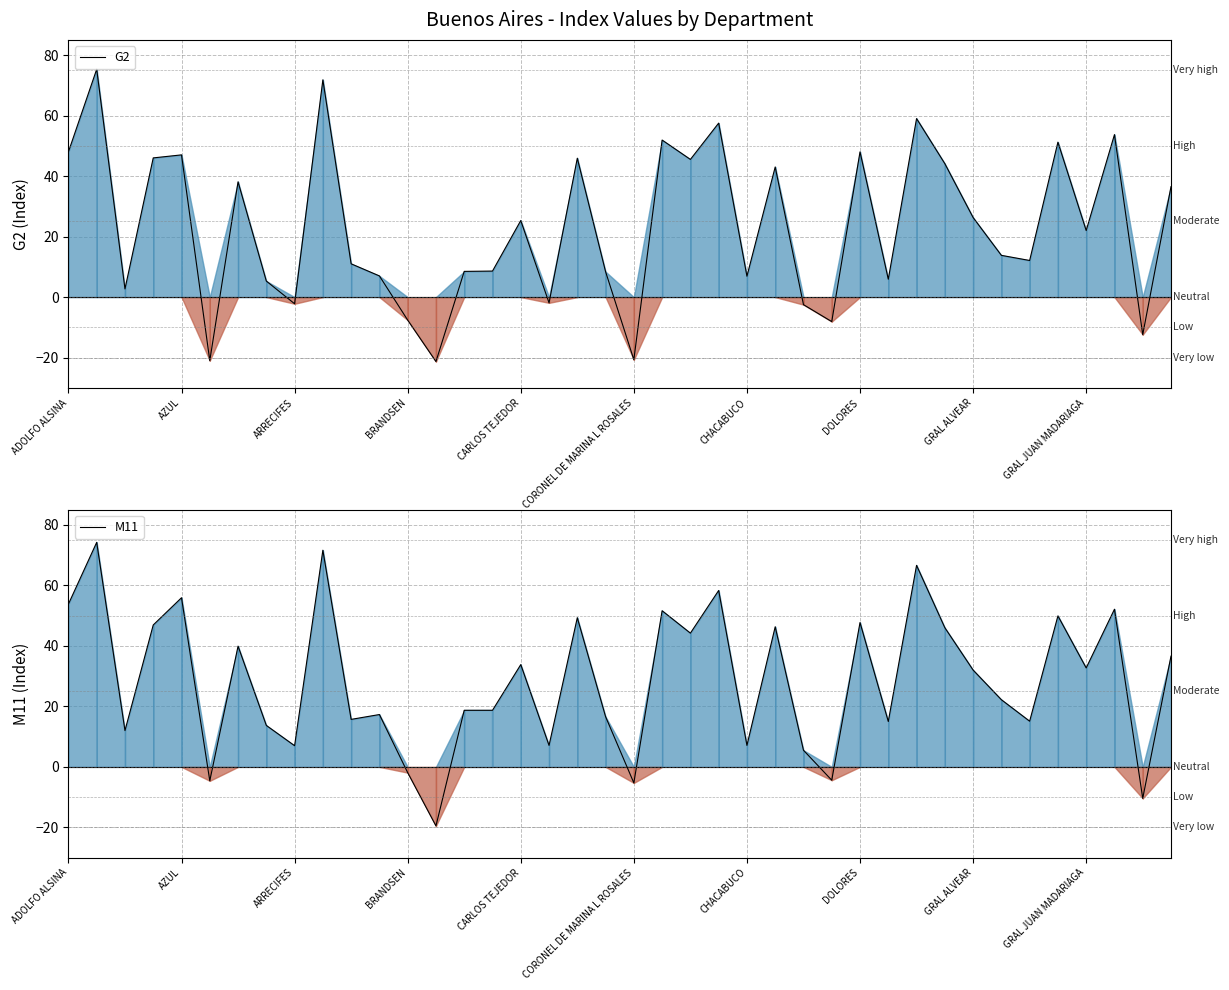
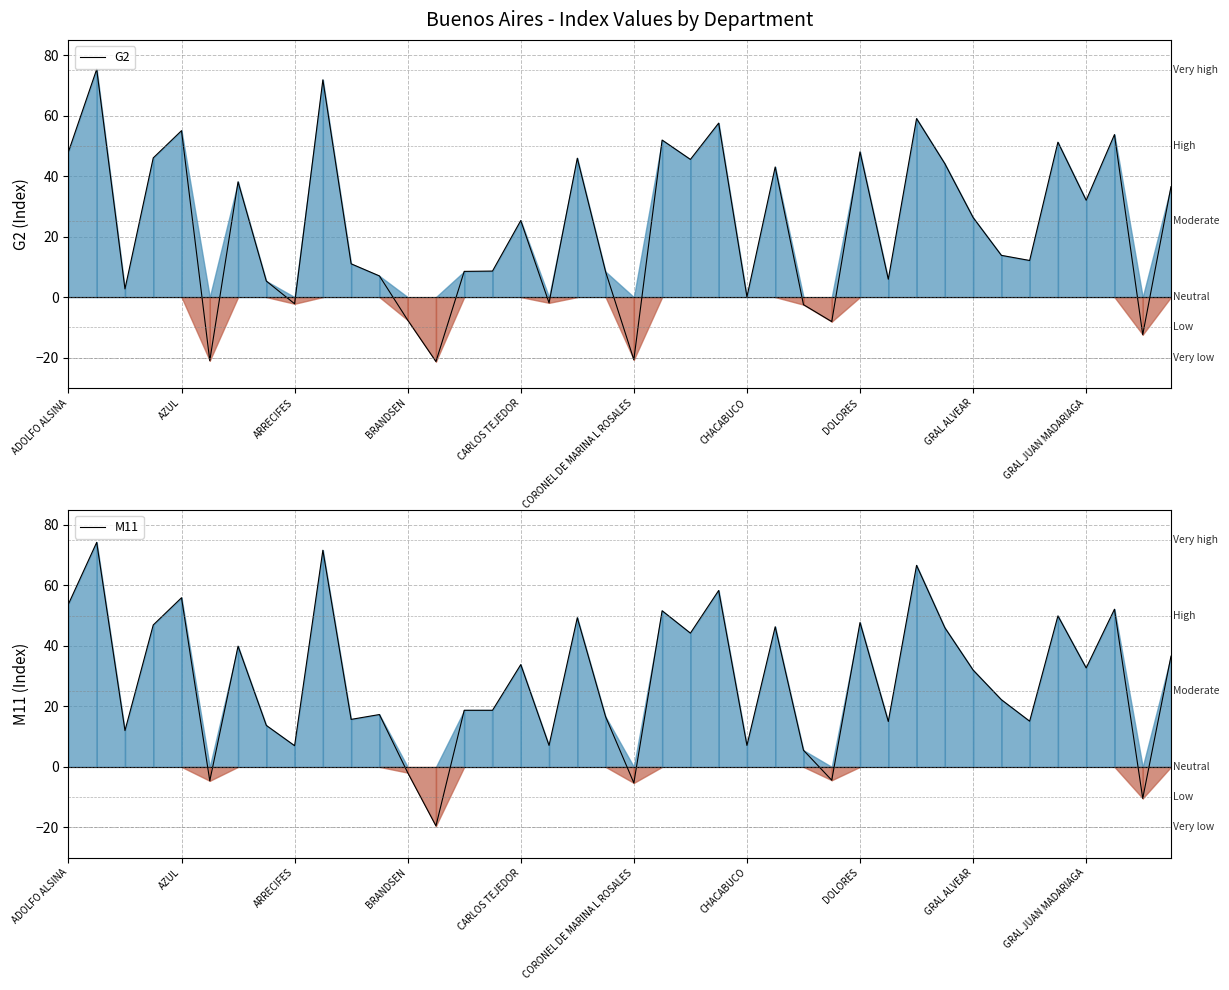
  {
    "Buenos Aires - Index Values by Department": {
      "G2": {
-       "AZUL": 47,
+       "AZUL": 55,
        "ARRECIFES": -2,
        "BRANDSEN": -8,
        "CORONEL DE MARINA L ROSALES": -21,
-       "CHACABUCO": 7,
-       "GRAL JUAN MADARIAGA": 22
+       "CHACABUCO": 0,
+       "GRAL JUAN MADARIAGA": 32
      }
    }
  }
